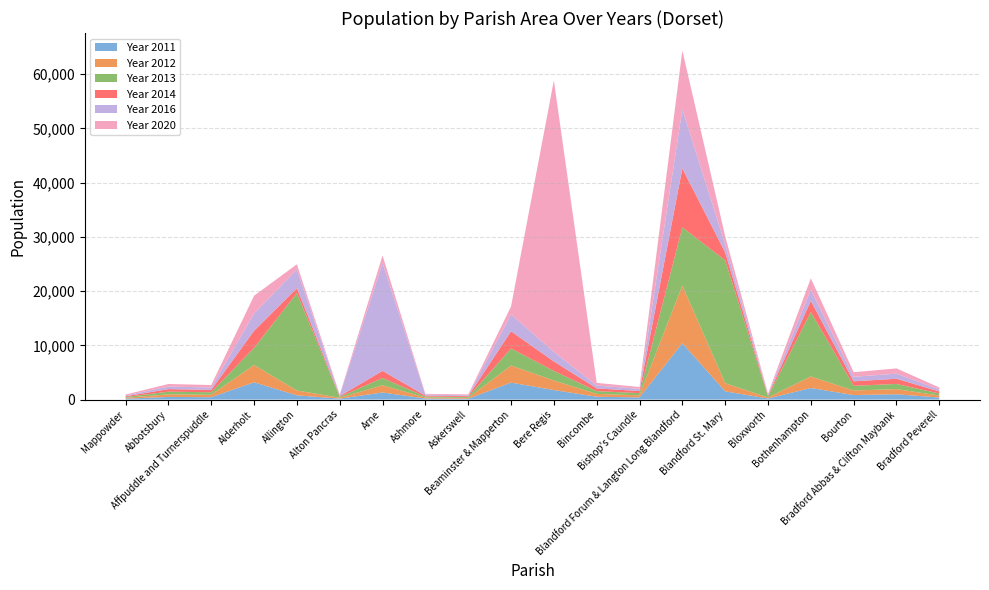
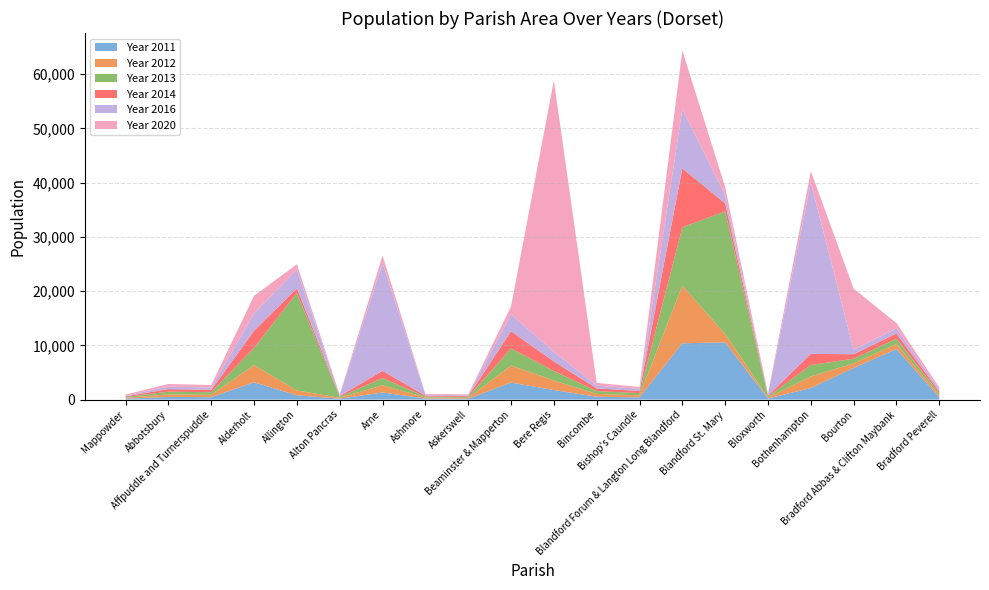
  {
    "Year 2011": {
      "Abbotsbury": "0",
      "Alderholt": "3,000",
      "Allington": "1,000",
      "Arne": "1,000",
      "Beaminster & Mapperton": "3,000",
      "Bere Regis": "2,000",
      "Bincombe": "1,000",
      "Blandford Forum & Langton Long Blandford": "10,000",
-     "Blandford St. Mary": "2,000",
+     "Blandford St. Mary": "11,000",
      "Bothenhampton": "2,000",
-     "Bourton": "1,000",
-     "Bradford Abbas & Clifton Maybank": "1,000"
+     "Bourton": "6,000",
+     "Bradford Abbas & Clifton Maybank": "9,000"
    },
    "Year 2013": {
      "Abbotsbury": "0",
      "Alderholt": "3,000",
      "Allington": "18,000",
      "Arne": "1,000",
      "Beaminster & Mapperton": "3,000",
      "Bere Regis": "2,000",
      "Bincombe": "1,000",
      "Blandford Forum & Langton Long Blandford": "11,000",
      "Blandford St. Mary": "23,000",
-     "Bothenhampton": "12,000",
+     "Bothenhampton": "2,000",
      "Bourton": "1,000",
      "Bradford Abbas & Clifton Maybank": "1,000"
    },
    "Year 2016": {
      "Alderholt": "3,000",
      "Allington": "3,000",
      "Arne": "20,000",
      "Beaminster & Mapperton": "3,000",
      "Bere Regis": "2,000",
      "Bincombe": "1,000",
      "Blandford Forum & Langton Long Blandford": "11,000",
      "Blandford St. Mary": "1,000",
-     "Bothenhampton": "2,000",
+     "Bothenhampton": "32,000",
      "Bourton": "1,000",
      "Bradford Abbas & Clifton Maybank": "1,000"
    },
    "Year 2020": {
      "Alderholt": "3,000",
      "Allington": "1,000",
      "Arne": "1,000",
      "Beaminster & Mapperton": "1,000",
      "Bere Regis": "50,000",
      "Bincombe": "0",
      "Blandford Forum & Langton Long Blandford": "11,000",
      "Blandford St. Mary": "1,000",
      "Bothenhampton": "2,000",
-     "Bourton": "1,000",
+     "Bourton": "11,000",
      "Bradford Abbas & Clifton Maybank": "1,000"
    }
  }
